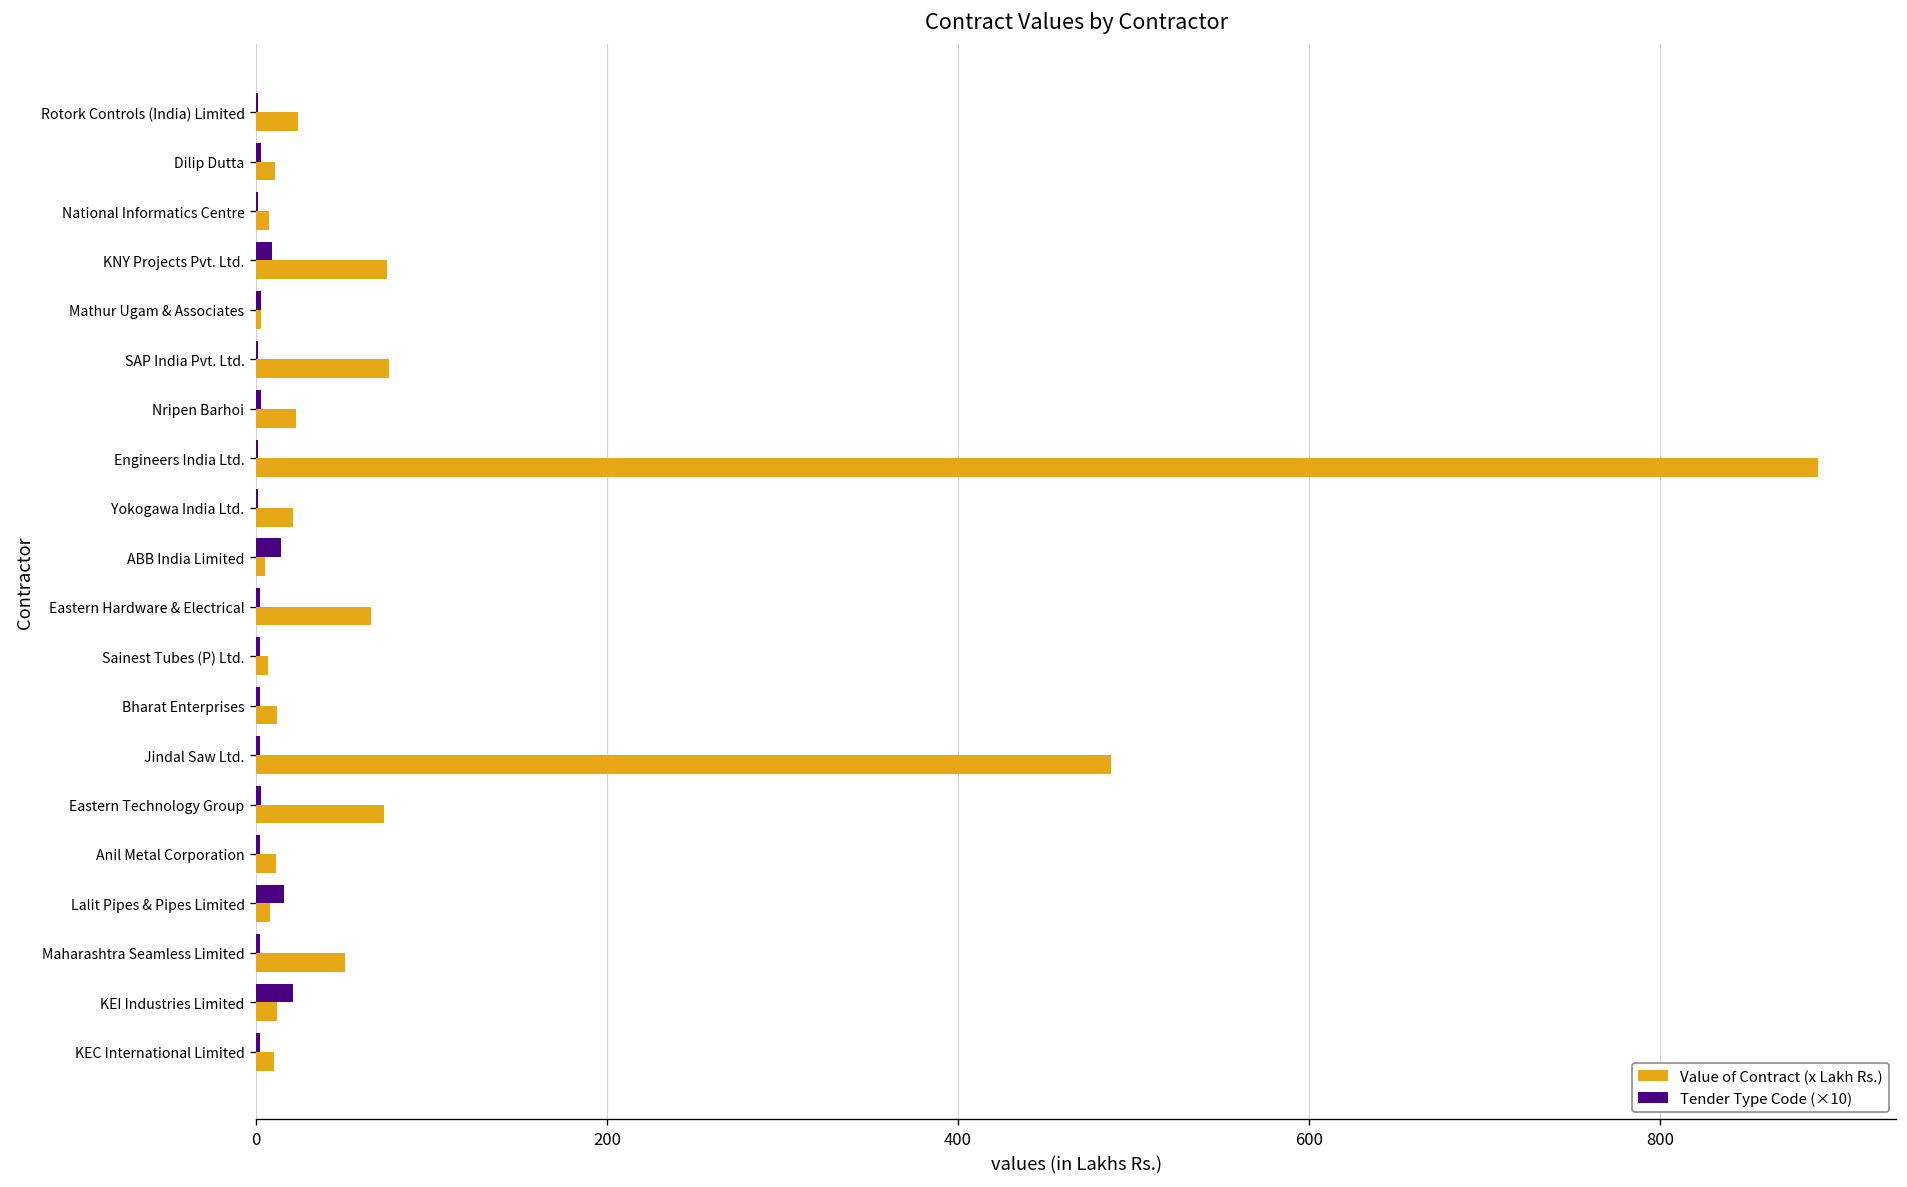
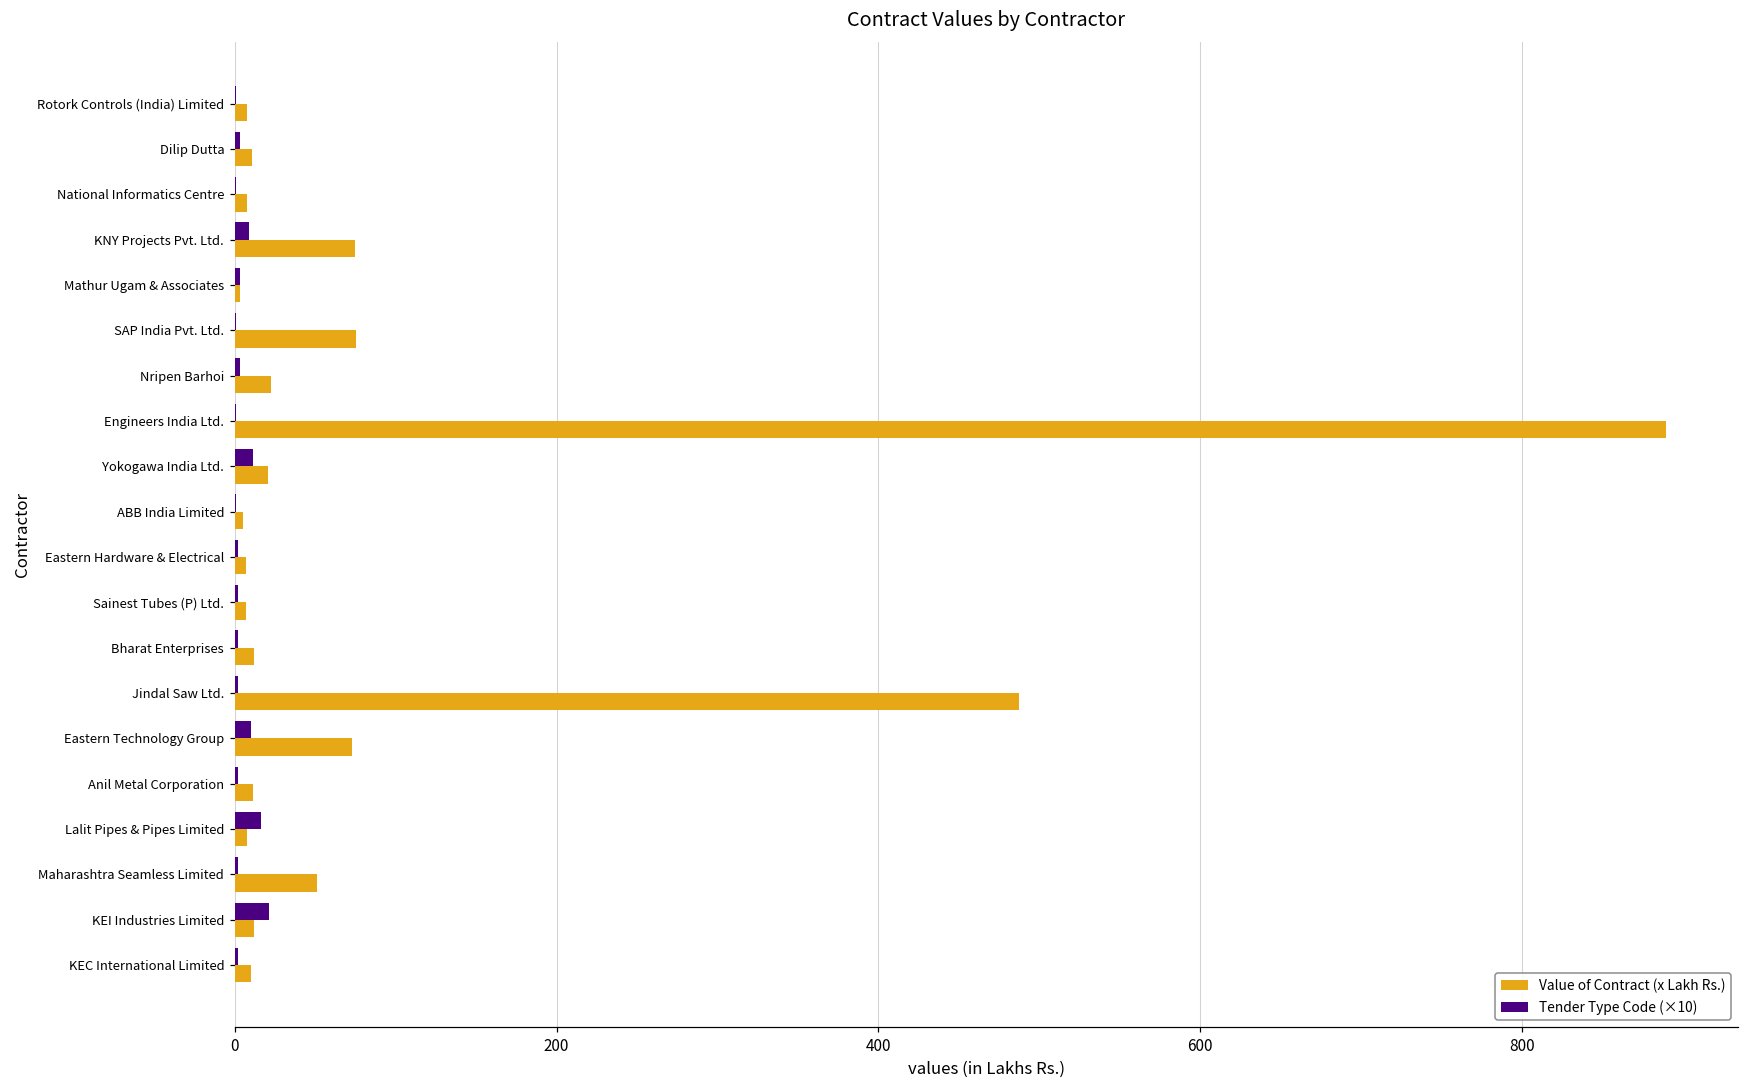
  {
    "Value of Contract (x Lakh Rs.)": {
-     "Rotork Controls (India) Limited": 24,
+     "Rotork Controls (India) Limited": 8,
      "Dilip Dutta": 10,
      "National Informatics Centre": 7,
      "KNY Projects Pvt. Ltd.": 75,
      "Mathur Ugam & Associates": 3,
      "SAP India Pvt. Ltd.": 75,
      "Nripen Barhoi": 23,
      "Engineers India Ltd.": 890,
      "Yokogawa India Ltd.": 21,
      "ABB India Limited": 5,
-     "Eastern Hardware & Electrical": 65,
+     "Eastern Hardware & Electrical": 7,
      "Sainest Tubes (P) Ltd.": 7,
      "Bharat Enterprises": 12,
      "Jindal Saw Ltd.": 487,
      "Eastern Technology Group": 73,
      "Anil Metal Corporation": 11,
      "Lalit Pipes & Pipes Limited": 8,
      "Maharashtra Seamless Limited": 51,
      "KEI Industries Limited": 12,
      "KEC International Limited": 10
    },
    "Tender Type Code (×10)": {
      "Dilip Dutta": 3,
      "KNY Projects Pvt. Ltd.": 9,
      "Mathur Ugam & Associates": 3,
      "Nripen Barhoi": 3,
-     "Yokogawa India Ltd.": 1,
-     "ABB India Limited": 14,
+     "Yokogawa India Ltd.": 11,
+     "ABB India Limited": 1,
      "Eastern Hardware & Electrical": 2,
      "Sainest Tubes (P) Ltd.": 2,
      "Bharat Enterprises": 2,
      "Jindal Saw Ltd.": 2,
-     "Eastern Technology Group": 3,
+     "Eastern Technology Group": 10,
      "Anil Metal Corporation": 2,
      "Lalit Pipes & Pipes Limited": 16,
      "Maharashtra Seamless Limited": 2,
      "KEI Industries Limited": 21,
      "KEC International Limited": 2
    }
  }
